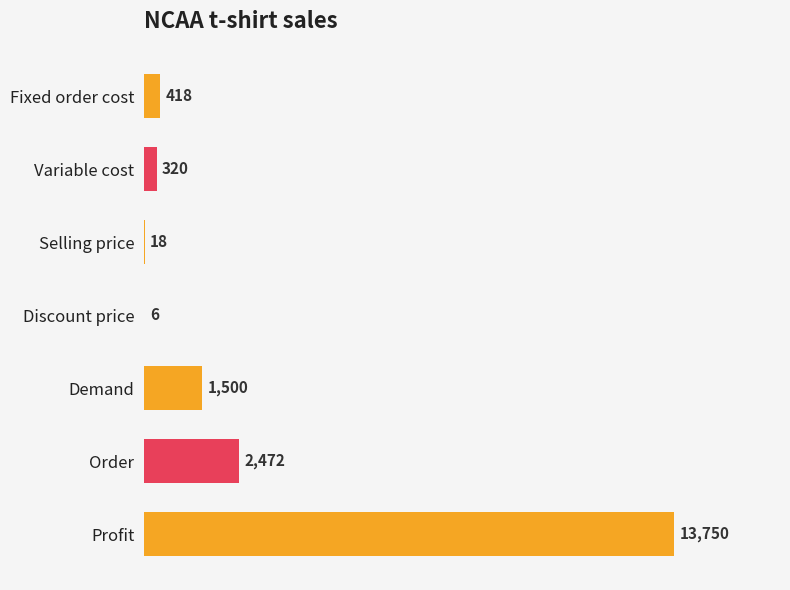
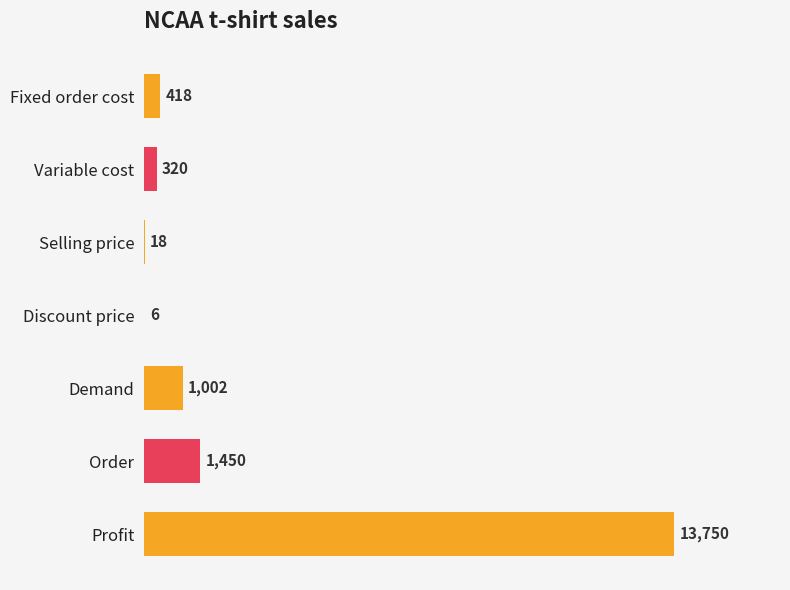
  {
    "Fixed order cost": "418",
    "Variable cost": "320",
    "Selling price": "18",
    "Discount price": "6",
-   "Demand": "1,500",
-   "Order": "2,472",
+   "Demand": "1,002",
+   "Order": "1,450",
    "Profit": "13,750"
  }
